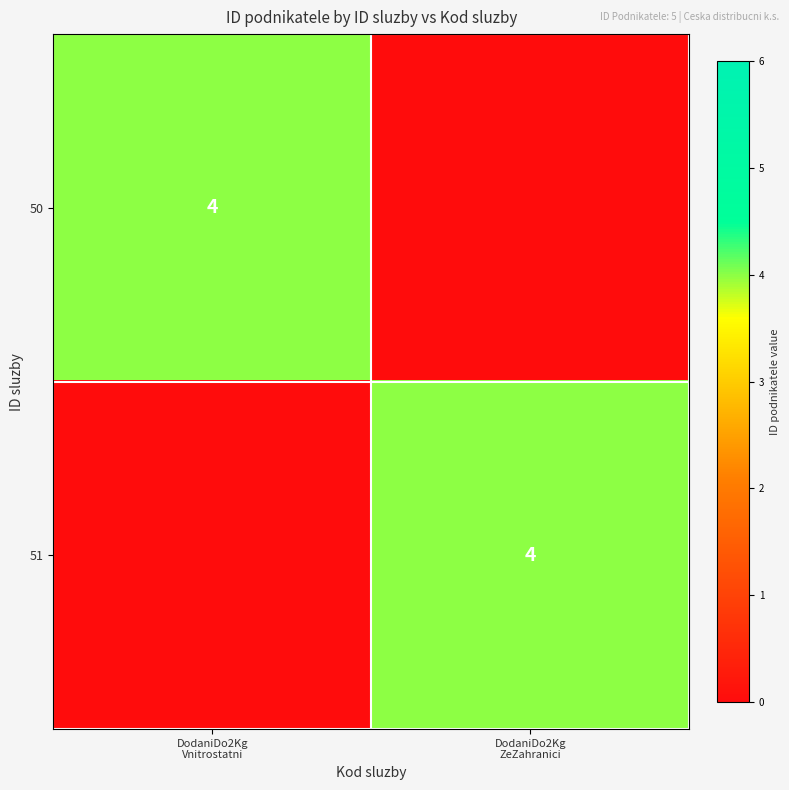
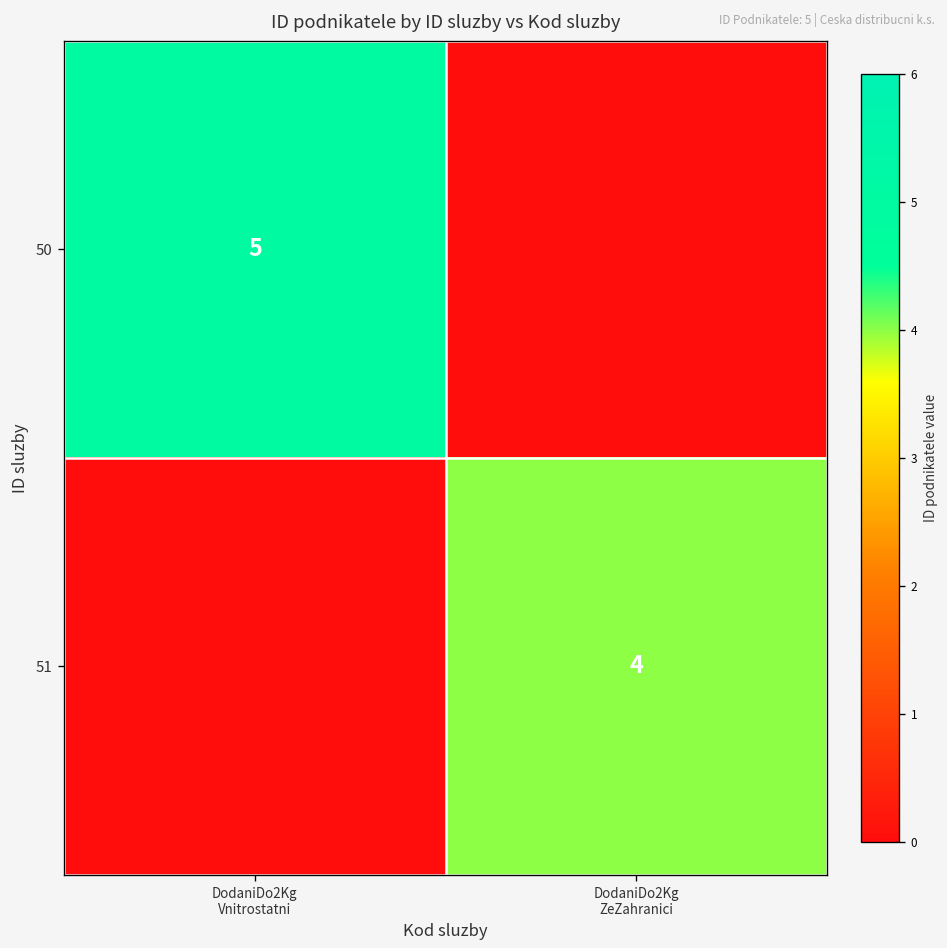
  {
    "50": {
-     "DodaniDo2Kg Vnitrostatni": 4
+     "DodaniDo2Kg Vnitrostatni": 5
    },
    "51": {
      "DodaniDo2Kg ZeZahranici": 4
    }
  }
